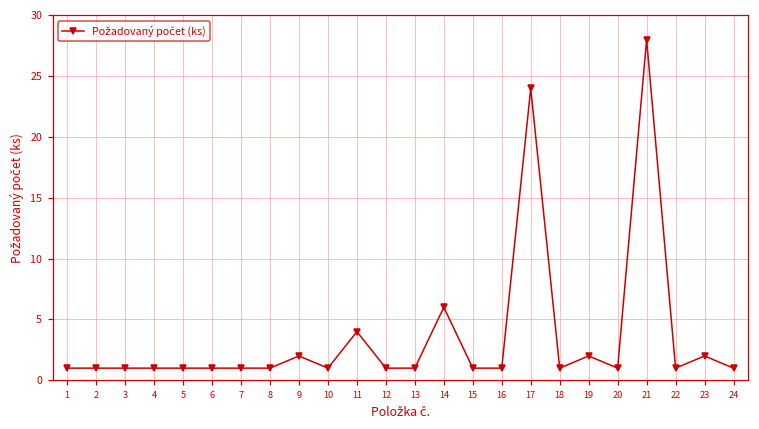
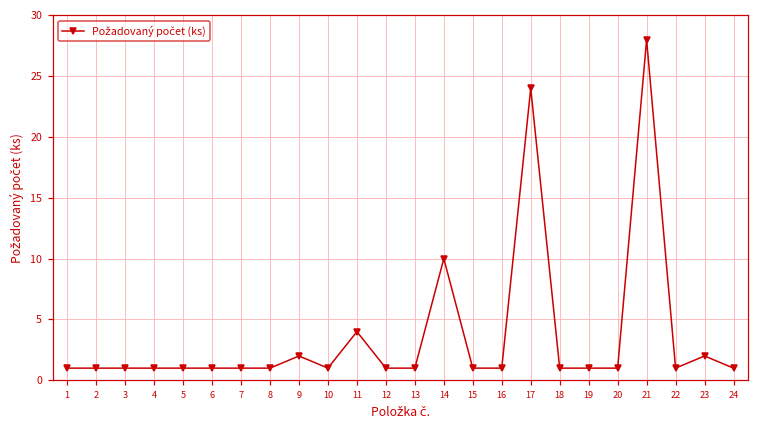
  {
    "1": 1,
    "2": 1,
    "3": 1,
    "4": 1,
    "5": 1,
    "6": 1,
    "7": 1,
    "8": 1,
    "9": 2,
    "10": 1,
    "11": 4,
    "12": 1,
    "13": 1,
-   "14": 6,
+   "14": 10,
    "15": 1,
    "16": 1,
    "17": 24,
    "18": 1,
-   "19": 2,
+   "19": 1,
    "20": 1,
    "21": 28,
    "22": 1,
    "23": 2,
    "24": 1
  }
